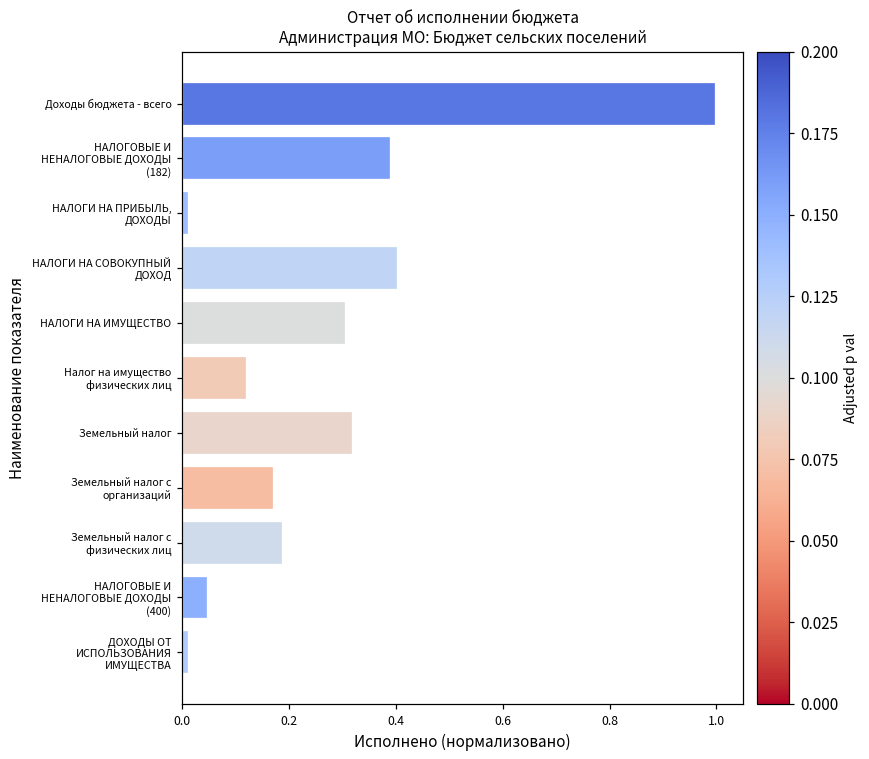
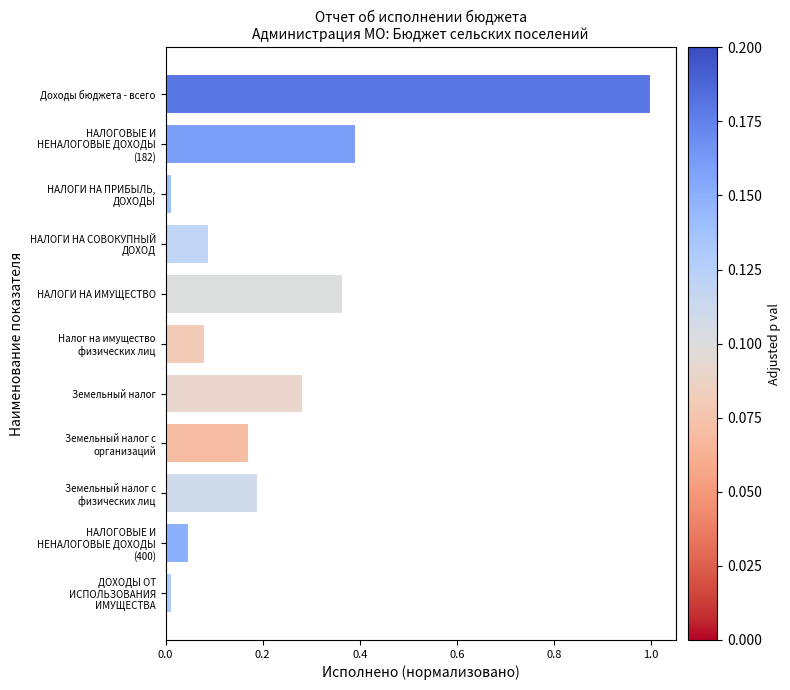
  {
    "Доходы бюджета - всего": 1.00,
    "НАЛОГОВЫЕ И НЕНАЛОГОВЫЕ ДОХОДЫ (182)": 0.39,
    "НАЛОГИ НА ПРИБЫЛЬ, ДОХОДЫ": 0.01,
-   "НАЛОГИ НА СОВОКУПНЫЙ ДОХОД": 0.40,
-   "НАЛОГИ НА ИМУЩЕСТВО": 0.31,
-   "Налог на имущество физических лиц": 0.12,
-   "Земельный налог": 0.32,
+   "НАЛОГИ НА СОВОКУПНЫЙ ДОХОД": 0.09,
+   "НАЛОГИ НА ИМУЩЕСТВО": 0.36,
+   "Налог на имущество физических лиц": 0.08,
+   "Земельный налог": 0.28,
    "Земельный налог с организаций": 0.17,
    "Земельный налог с физических лиц": 0.19,
    "НАЛОГОВЫЕ И НЕНАЛОГОВЫЕ ДОХОДЫ (400)": 0.05,
    "ДОХОДЫ ОТ ИСПОЛЬЗОВАНИЯ ИМУЩЕСТВА": 0.01
  }
